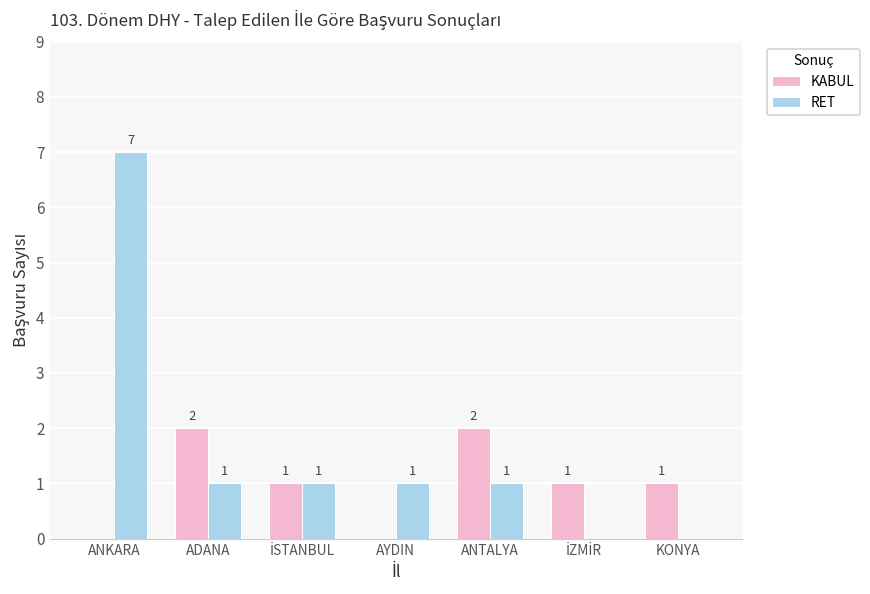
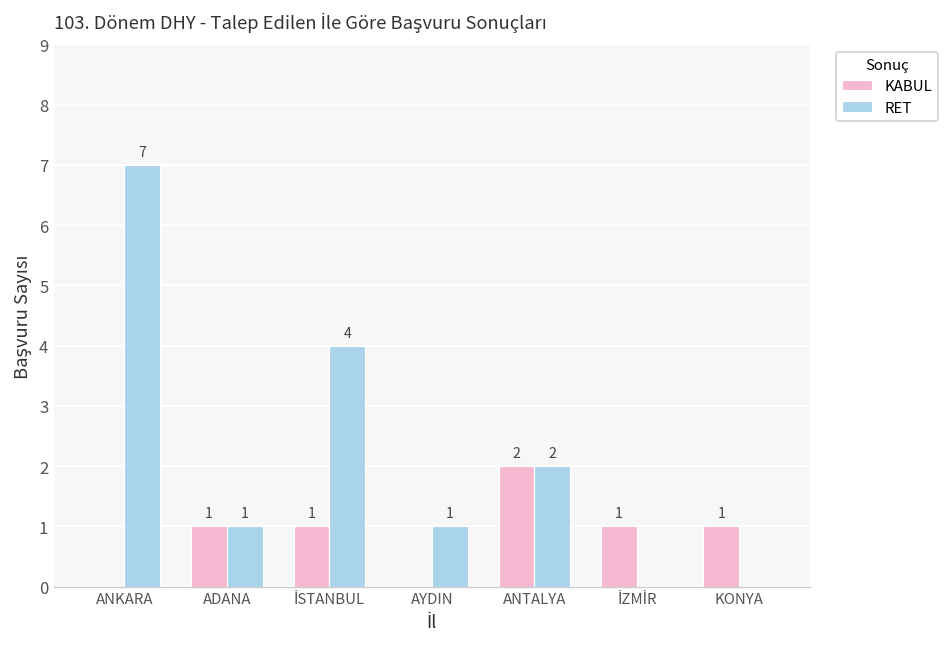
  {
    "KABUL": {
-     "ADANA": 2,
+     "ADANA": 1,
      "İSTANBUL": 1,
      "ANTALYA": 2,
      "İZMİR": 1,
      "KONYA": 1
    },
    "RET": {
      "ANKARA": 7,
      "ADANA": 1,
-     "İSTANBUL": 1,
+     "İSTANBUL": 4,
      "AYDIN": 1,
-     "ANTALYA": 1
+     "ANTALYA": 2
    }
  }
